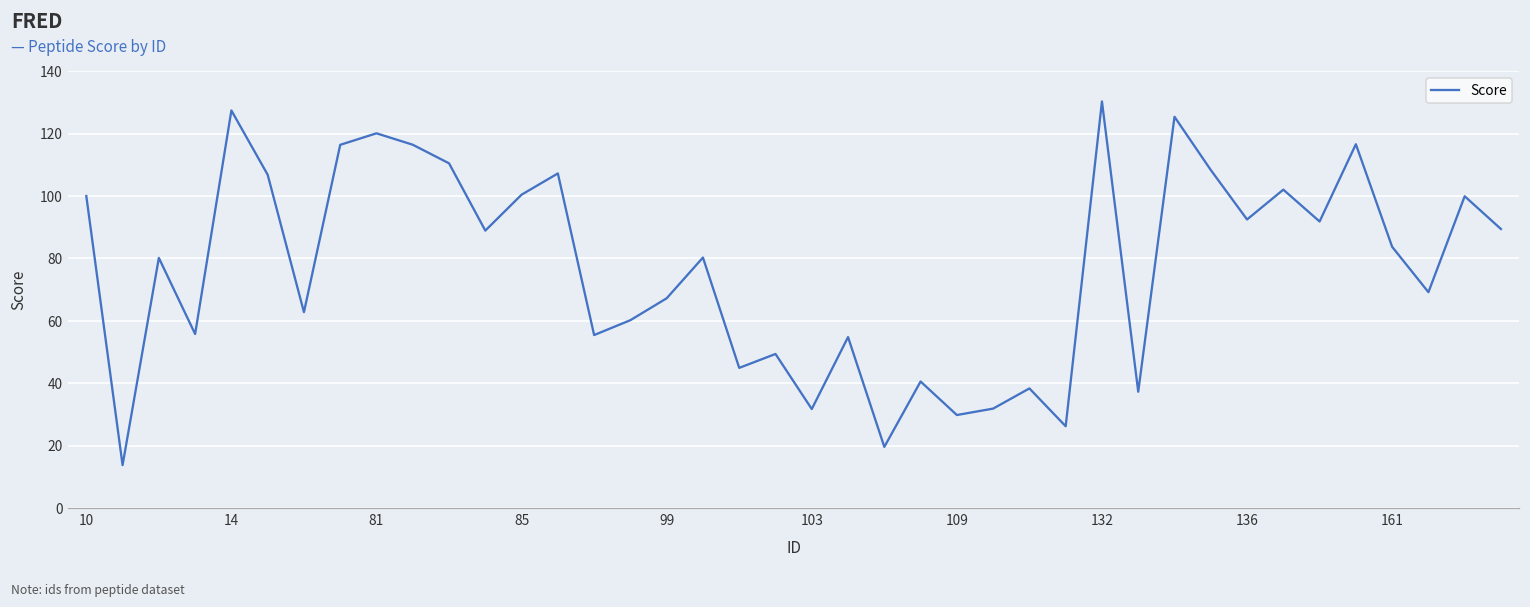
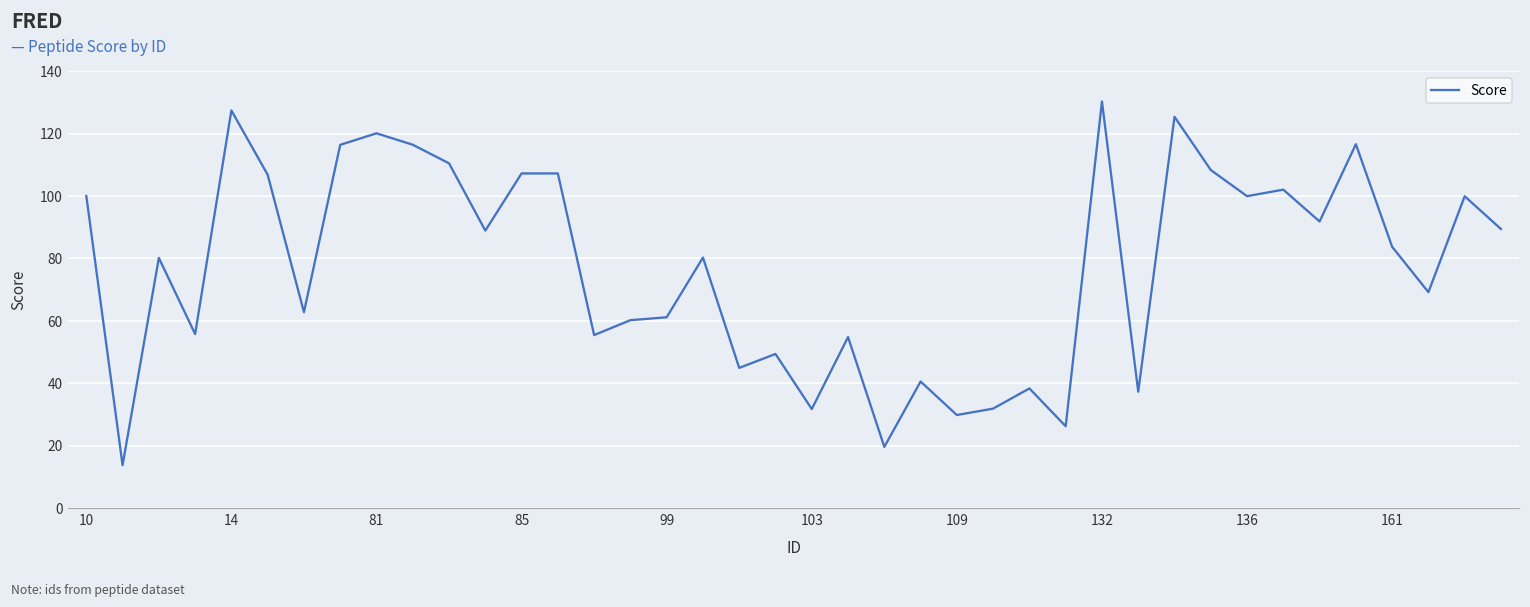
  {
    "81": 120,
-   "85": 100,
-   "99": 67,
+   "85": 107,
+   "99": 61,
    "103": 32,
    "109": 30,
    "132": 130,
-   "136": 92,
+   "136": 100,
    "161": 84
  }
